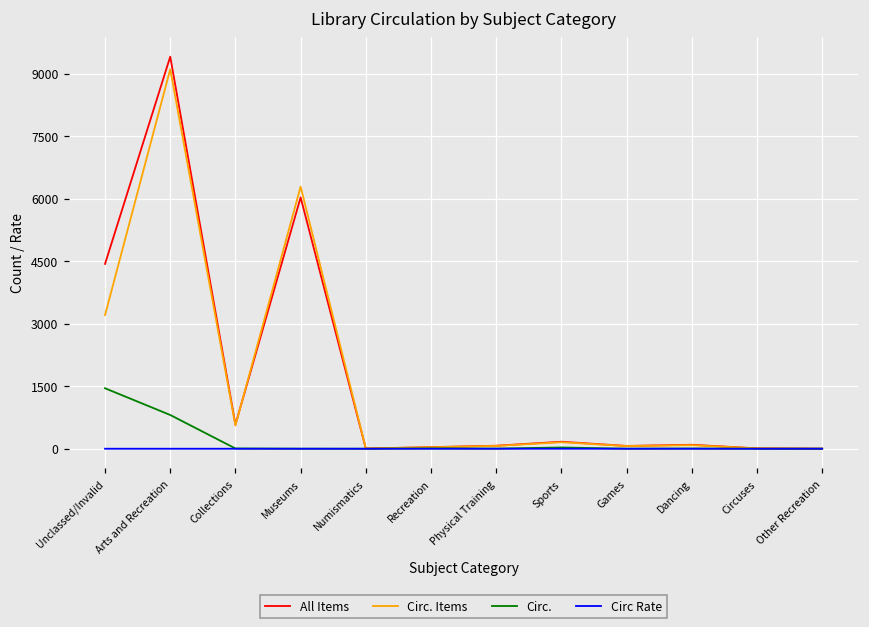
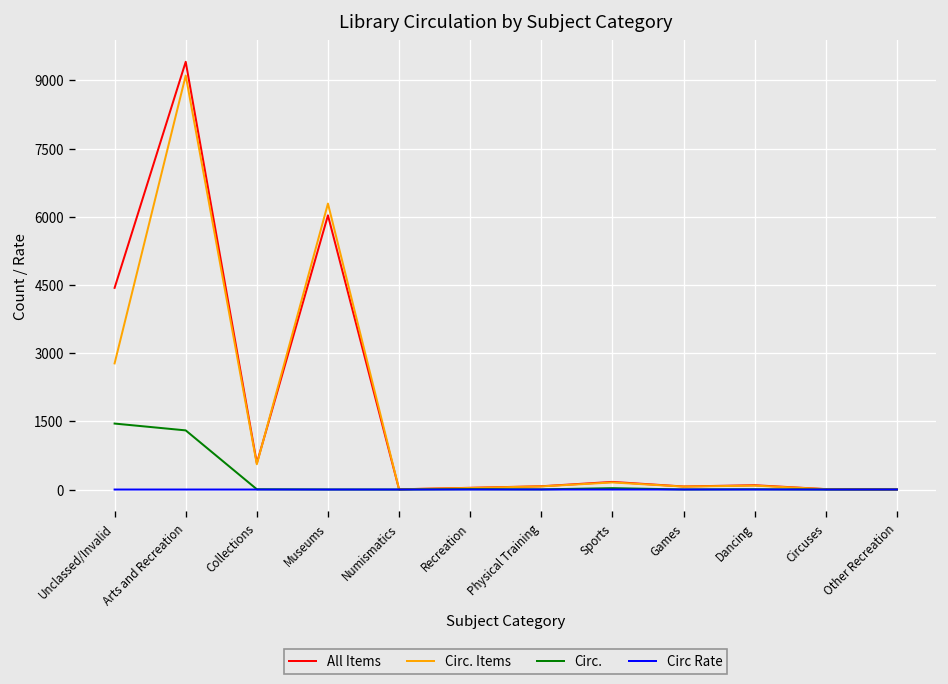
  {
    "All Items": {
      "Unclassed/Invalid": 4400,
      "Arts and Recreation": 9400,
      "Museums": 6000
    },
    "Circ. Items": {
-     "Unclassed/Invalid": 3200,
+     "Unclassed/Invalid": 2800,
      "Arts and Recreation": 9100,
      "Museums": 6300
    },
    "Circ.": {
      "Unclassed/Invalid": 1500,
-     "Arts and Recreation": 800
+     "Arts and Recreation": 1300
    },
    "Circ Rate": {
      "Unclassed/Invalid": 0,
      "Arts and Recreation": 0
    }
  }
